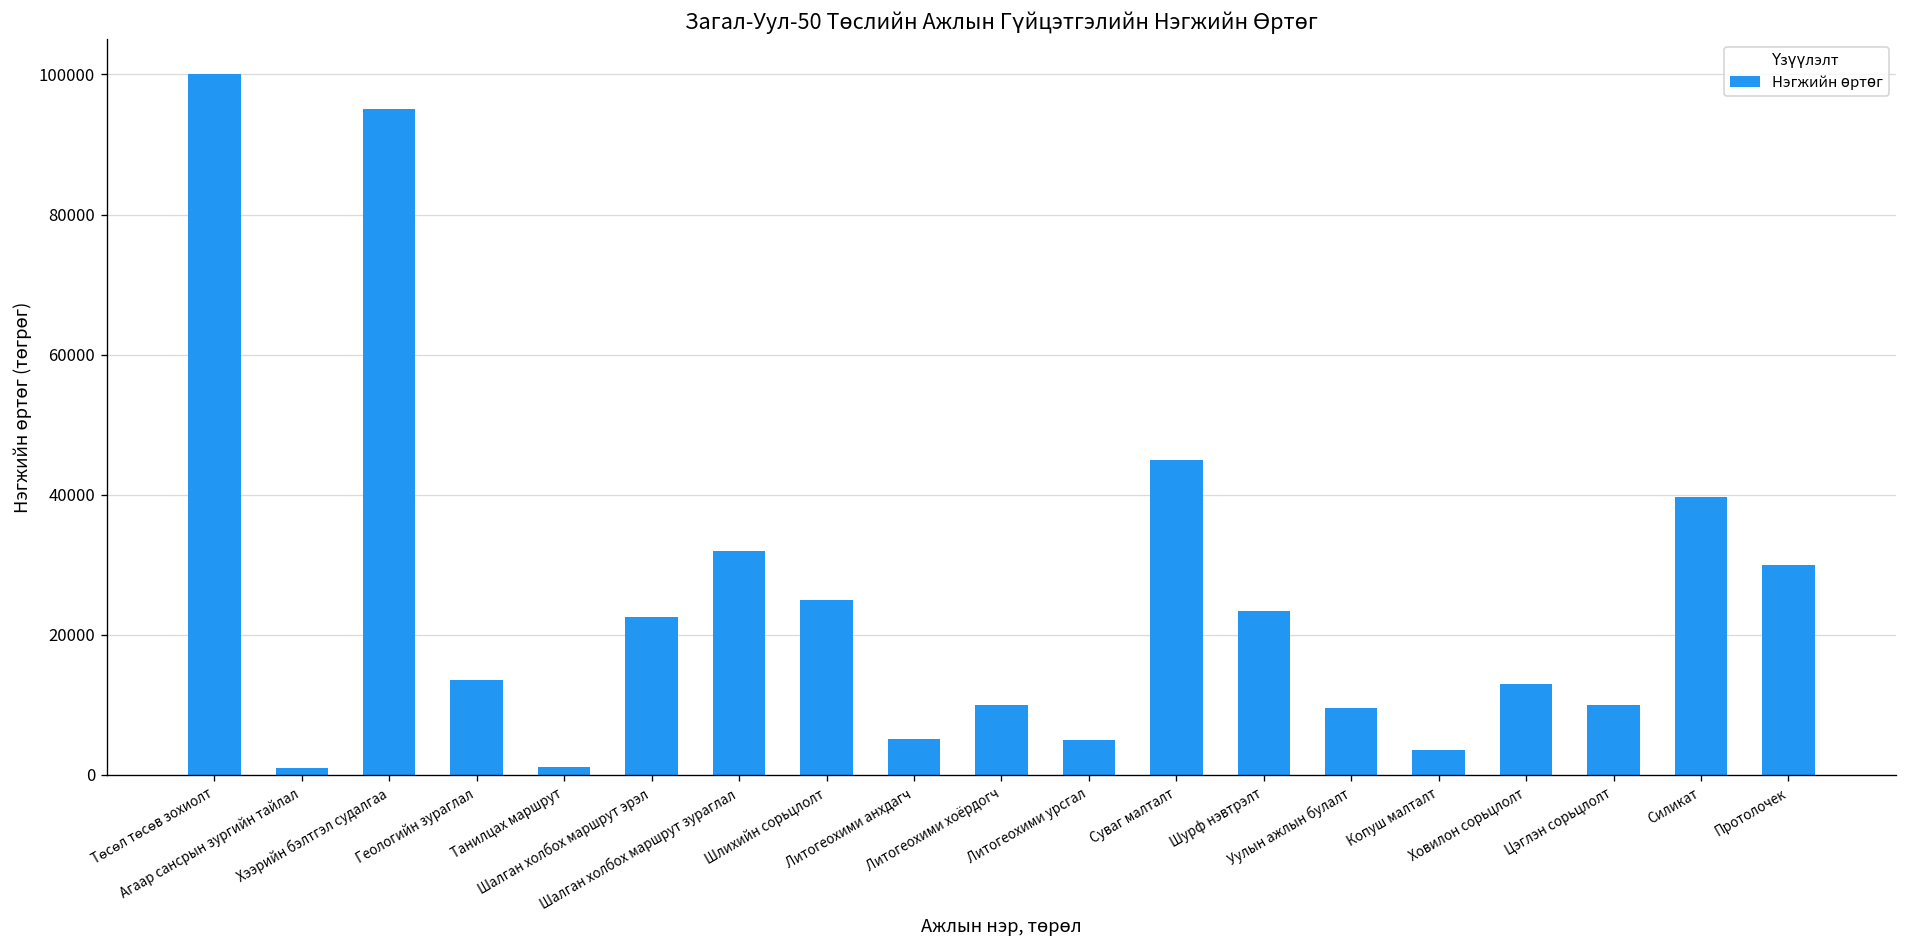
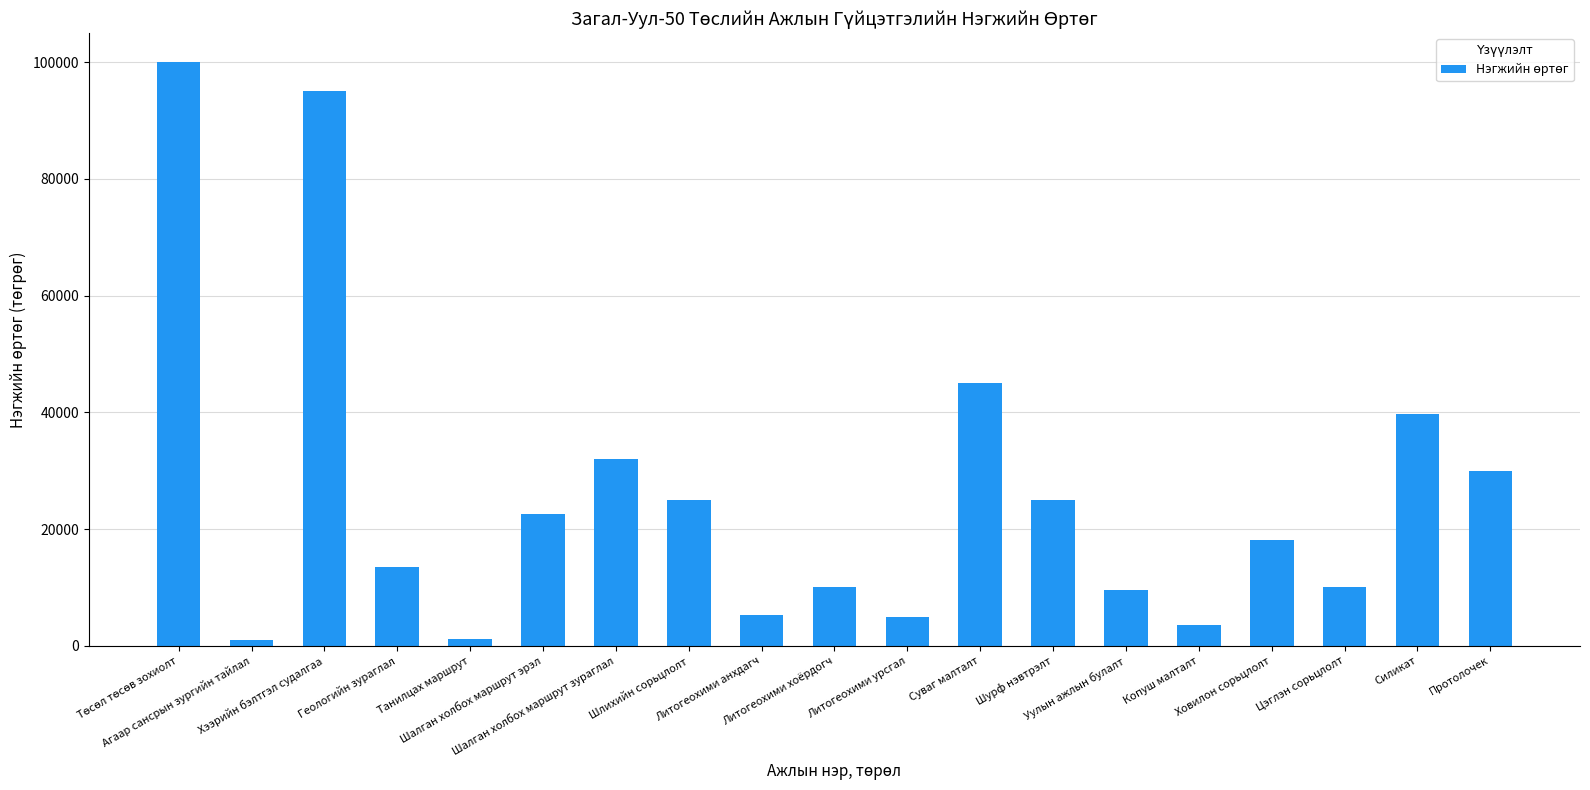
  {
    "Төсөл төсөв зохиолт": 100000,
    "Агаар сансрын зургийн тайлал": 1000,
    "Хээрийн бэлтгэл судалгаа": 95000,
    "Геологийн зураглал": 13000,
    "Танилцах маршрут": 1000,
    "Шалган холбох маршрут эрэл": 23000,
    "Шалган холбох маршрут зураглал": 32000,
    "Шлихийн сорьцлолт": 25000,
    "Литогеохими анхдагч": 5000,
    "Литогеохими хоёрдогч": 10000,
    "Литогеохими урсгал": 5000,
    "Суваг малталт": 45000,
-   "Шурф нэвтрэлт": 23000,
+   "Шурф нэвтрэлт": 25000,
    "Уулын ажлын булалт": 10000,
    "Копуш малталт": 4000,
-   "Ховилон сорьцлолт": 13000,
+   "Ховилон сорьцлолт": 18000,
    "Цэглэн сорьцлолт": 10000,
    "Силикат": 40000,
    "Протолочек": 30000
  }
